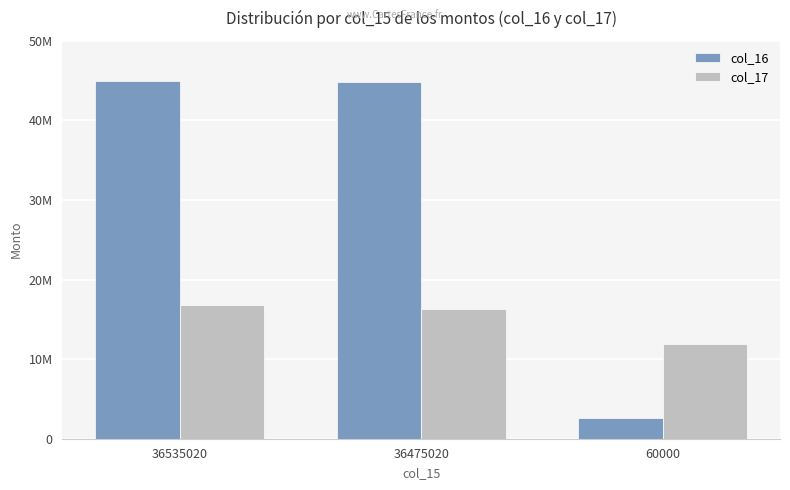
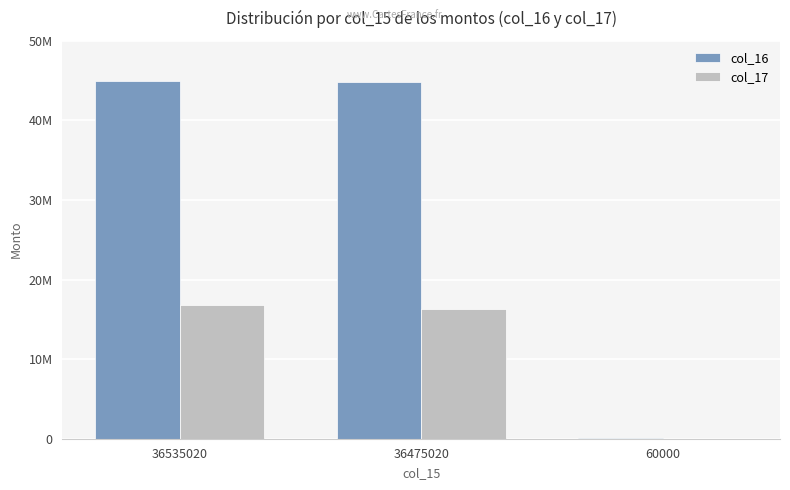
  {
    "col_16": {
      "36535020": 45000000,
      "36475020": 45000000,
-     "60000": 3000000
+     "60000": 0
    },
    "col_17": {
      "36535020": 17000000,
      "36475020": 16000000,
-     "60000": 12000000
+     "60000": 0
    }
  }
